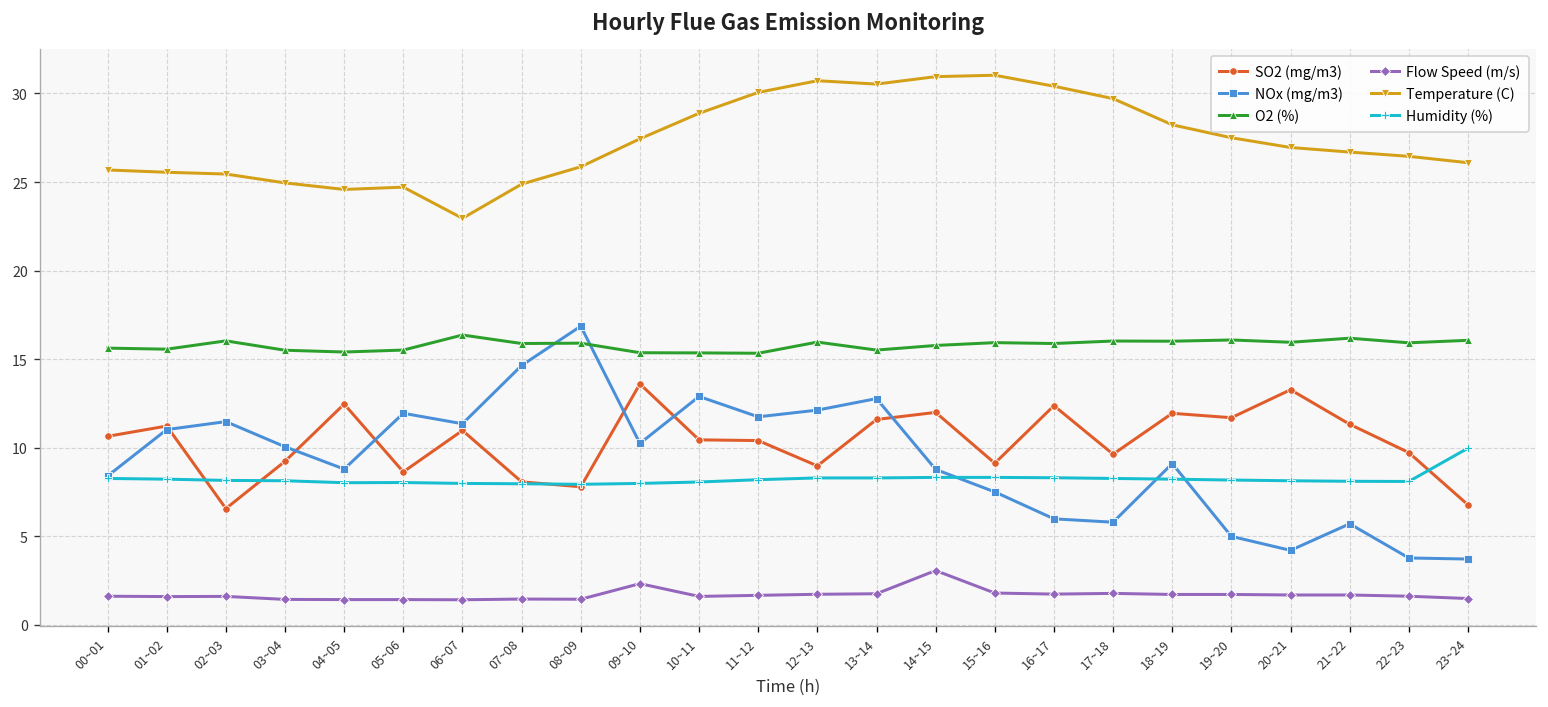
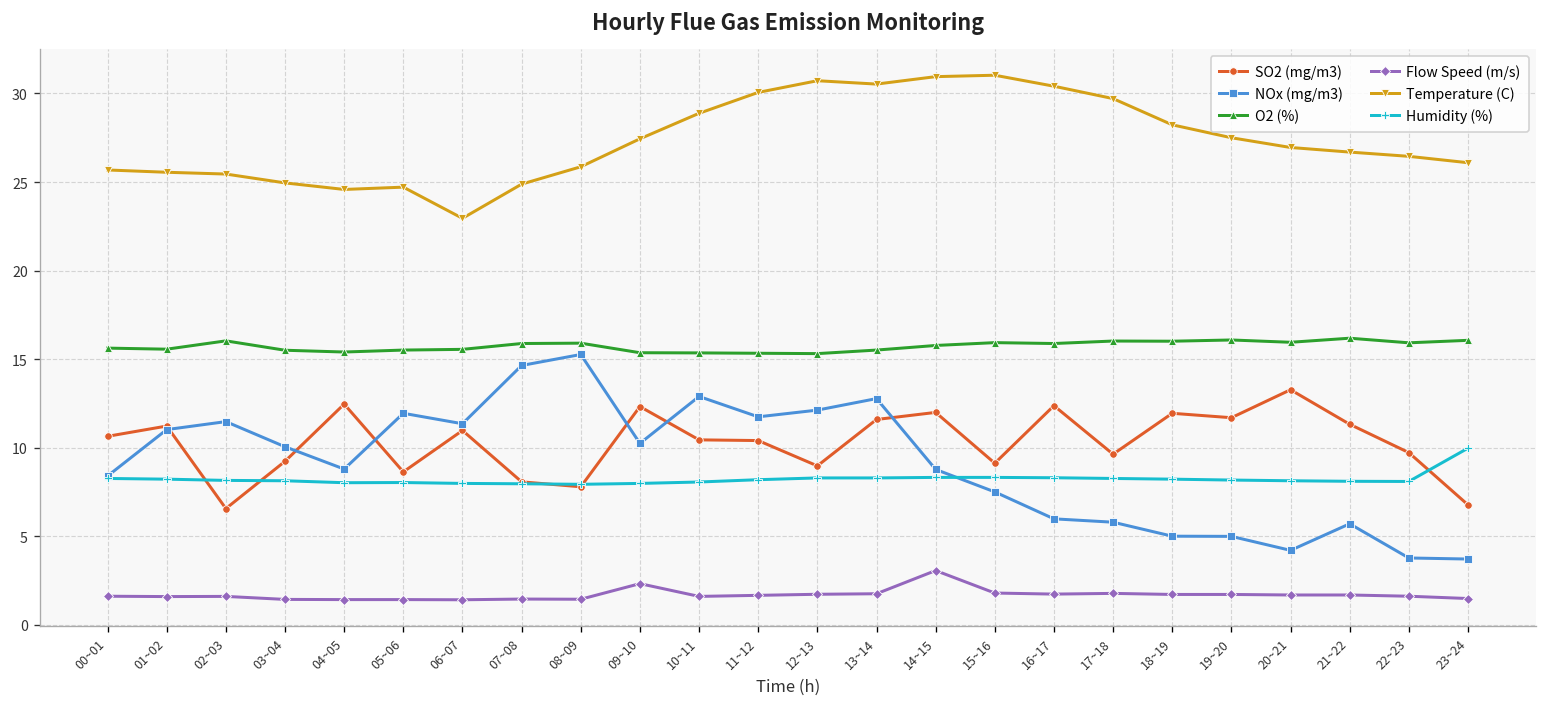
  {
    "SO2 (mg/m3)": {
      "00~01": 10.6,
      "01~02": 11.2,
      "02~03": 6.6,
      "03~04": 9.2,
      "04~05": 12.5,
      "05~06": 8.6,
      "06~07": 11.0,
-     "09~10": 13.6,
+     "09~10": 12.3,
      "10~11": 10.4,
      "11~12": 10.4,
      "12~13": 9.0,
      "13~14": 11.6,
      "14~15": 12.0,
      "15~16": 9.1,
      "16~17": 12.4,
      "17~18": 9.6,
      "18~19": 11.9,
      "19~20": 11.7,
      "20~21": 13.3,
      "21~22": 11.3,
      "22~23": 9.7,
      "23~24": 6.8
    },
    "NOx (mg/m3)": {
      "01~02": 11.0,
      "02~03": 11.5,
      "03~04": 10.1,
      "04~05": 8.8,
      "05~06": 11.9,
      "06~07": 11.4,
      "07~08": 14.6,
-     "08~09": 16.9,
+     "08~09": 15.3,
      "09~10": 10.2,
      "10~11": 12.9,
      "11~12": 11.7,
      "12~13": 12.1,
      "13~14": 12.8,
      "14~15": 8.8,
      "15~16": 7.5,
      "16~17": 6.0,
      "17~18": 5.8,
-     "18~19": 9.1,
+     "18~19": 5.0,
      "19~20": 5.0,
      "20~21": 4.2,
      "21~22": 5.7,
      "22~23": 3.8,
      "23~24": 3.7
    },
    "O2 (%)": {
      "00~01": 15.6,
      "01~02": 15.6,
      "02~03": 16.0,
      "03~04": 15.5,
      "04~05": 15.4,
      "05~06": 15.5,
-     "06~07": 16.4,
+     "06~07": 15.6,
      "07~08": 15.9,
      "08~09": 15.9,
      "09~10": 15.4,
      "10~11": 15.4,
      "11~12": 15.3,
-     "12~13": 16.0,
+     "12~13": 15.3,
      "13~14": 15.5,
      "14~15": 15.8,
      "15~16": 15.9,
      "16~17": 15.9,
      "17~18": 16.0,
      "18~19": 16.0,
      "19~20": 16.1,
      "20~21": 16.0,
      "21~22": 16.2,
      "22~23": 15.9,
      "23~24": 16.1
    },
    "Flow Speed (m/s)": {
      "00~01": 1.6,
      "01~02": 1.6,
      "02~03": 1.6,
      "03~04": 1.4,
      "04~05": 1.4,
      "05~06": 1.4,
      "06~07": 1.4,
      "07~08": 1.5,
      "08~09": 1.4,
      "09~10": 2.3,
      "10~11": 1.6,
      "11~12": 1.7,
      "12~13": 1.7,
      "13~14": 1.8,
      "14~15": 3.1,
      "15~16": 1.8,
      "16~17": 1.7,
      "17~18": 1.8,
      "18~19": 1.7,
      "19~20": 1.7,
      "20~21": 1.7,
      "21~22": 1.7,
      "22~23": 1.6,
      "23~24": 1.5
    },
    "Temperature (C)": {
      "00~01": 25.7,
      "01~02": 25.6,
      "02~03": 25.5,
      "03~04": 25.0,
      "04~05": 24.6,
      "05~06": 24.7,
      "06~07": 23.0,
      "07~08": 24.9,
      "08~09": 25.9,
      "09~10": 27.4,
      "10~11": 28.9,
      "11~12": 30.1,
      "12~13": 30.7,
      "13~14": 30.5,
      "14~15": 31.0,
      "15~16": 31.0,
      "16~17": 30.4,
      "17~18": 29.7,
      "18~19": 28.2,
      "19~20": 27.5,
      "20~21": 27.0,
      "21~22": 26.7,
      "22~23": 26.5,
      "23~24": 26.1
    },
    "Humidity (%)": {
      "01~02": 8.2,
      "02~03": 8.2,
      "03~04": 8.1,
      "04~05": 8.0,
      "05~06": 8.0,
      "06~07": 8.0,
      "09~10": 8.0,
      "10~11": 8.1,
      "11~12": 8.2,
      "12~13": 8.3,
      "13~14": 8.3,
      "14~15": 8.3,
      "15~16": 8.3,
      "16~17": 8.3,
      "17~18": 8.3,
      "18~19": 8.2,
      "19~20": 8.2,
      "20~21": 8.1,
      "21~22": 8.1,
      "22~23": 8.1,
      "23~24": 10.0
    }
  }
